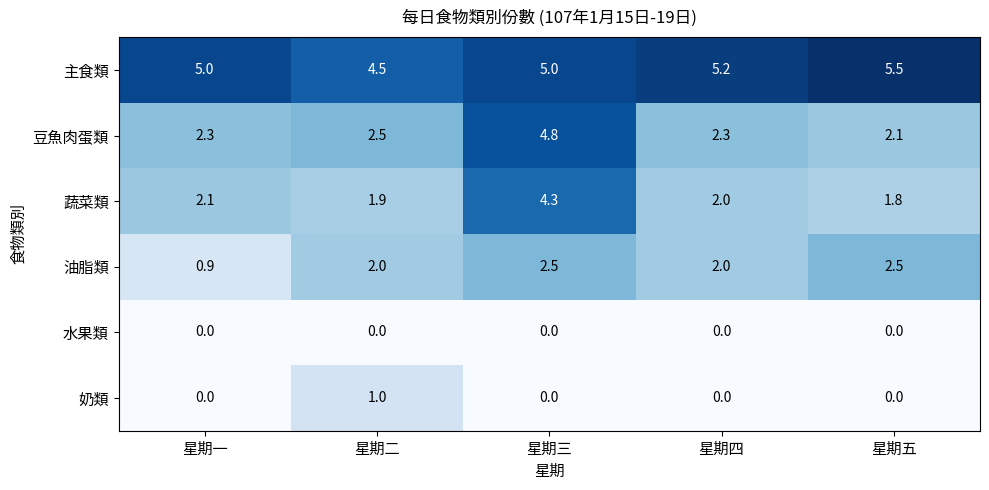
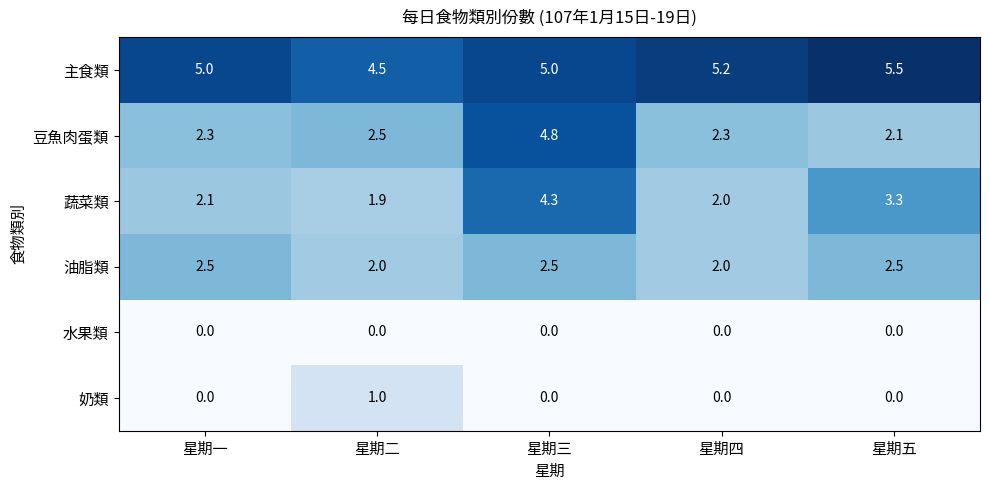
  {
    "主食類": {
      "星期一": 5.0,
      "星期二": 4.5,
      "星期三": 5.0,
      "星期四": 5.2,
      "星期五": 5.5
    },
    "豆魚肉蛋類": {
      "星期一": 2.3,
      "星期二": 2.5,
      "星期三": 4.8,
      "星期四": 2.3,
      "星期五": 2.1
    },
    "蔬菜類": {
      "星期一": 2.1,
      "星期二": 1.9,
      "星期三": 4.3,
      "星期四": 2.0,
-     "星期五": 1.8
+     "星期五": 3.3
    },
    "油脂類": {
-     "星期一": 0.9,
+     "星期一": 2.5,
      "星期二": 2.0,
      "星期三": 2.5,
      "星期四": 2.0,
      "星期五": 2.5
    },
    "水果類": {
      "星期一": 0.0,
      "星期二": 0.0,
      "星期三": 0.0,
      "星期四": 0.0,
      "星期五": 0.0
    },
    "奶類": {
      "星期一": 0.0,
      "星期二": 1.0,
      "星期三": 0.0,
      "星期四": 0.0,
      "星期五": 0.0
    }
  }
